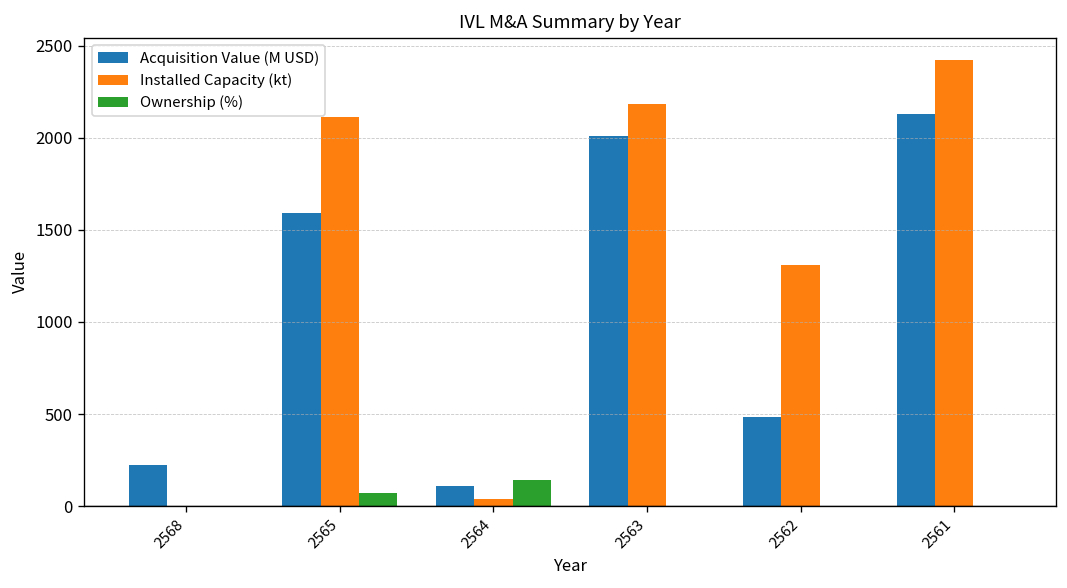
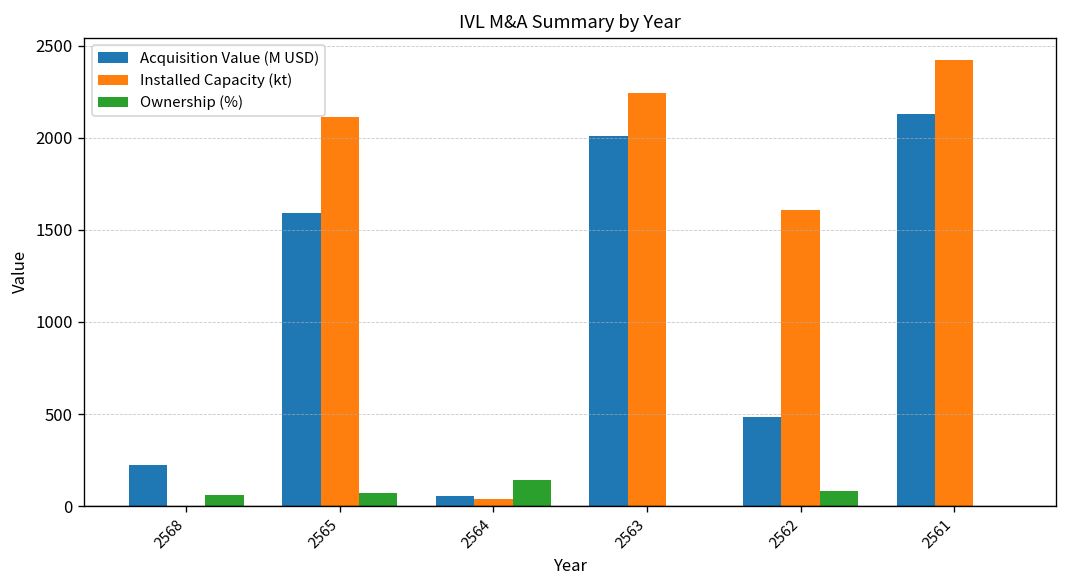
  {
    "Acquisition Value (M USD)": {
      "2568": 220,
      "2565": 1590,
-     "2564": 110,
+     "2564": 60,
      "2563": 2010,
      "2562": 480,
      "2561": 2130
    },
    "Installed Capacity (kt)": {
      "2568": 0,
      "2565": 2110,
      "2564": 40,
-     "2563": 2190,
-     "2562": 1310,
+     "2563": 2240,
+     "2562": 1610,
      "2561": 2420
    },
    "Ownership (%)": {
-     "2568": 0,
+     "2568": 60,
      "2565": 70,
      "2564": 140,
-     "2562": 0
+     "2562": 80
    }
  }
